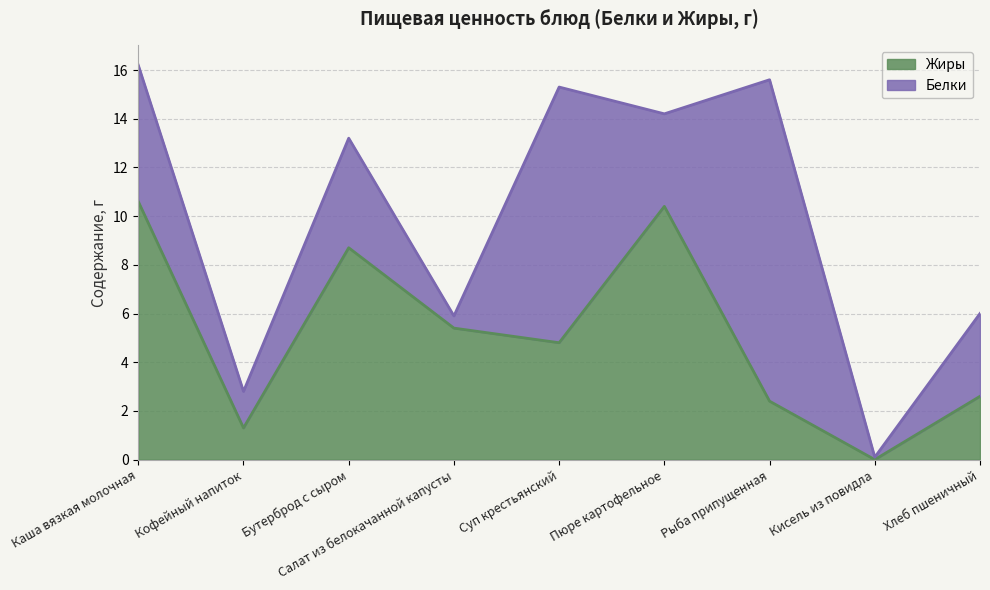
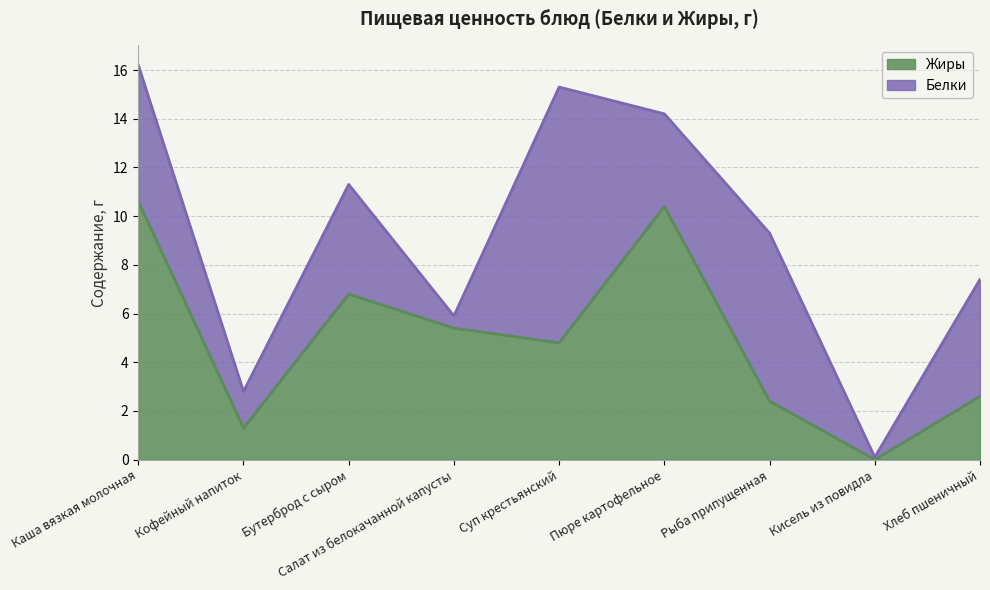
  {
    "Жиры": {
      "Каша вязкая молочная": 10.6,
      "Кофейный напиток": 1.3,
-     "Бутерброд с сыром": 8.7,
+     "Бутерброд с сыром": 6.8,
      "Салат из белокачанной капусты": 5.4,
      "Суп крестьянский": 4.8,
      "Пюре картофельное": 10.4,
      "Рыба припущенная": 2.4,
      "Хлеб пшеничный": 2.6
    },
    "Белки": {
      "Каша вязкая молочная": 5.6,
      "Кофейный напиток": 1.5,
      "Бутерброд с сыром": 4.5,
      "Салат из белокачанной капусты": 0.5,
      "Суп крестьянский": 10.5,
      "Пюре картофельное": 3.8,
-     "Рыба припущенная": 13.2,
-     "Хлеб пшеничный": 3.4
+     "Рыба припущенная": 6.9,
+     "Хлеб пшеничный": 4.8
    }
  }
